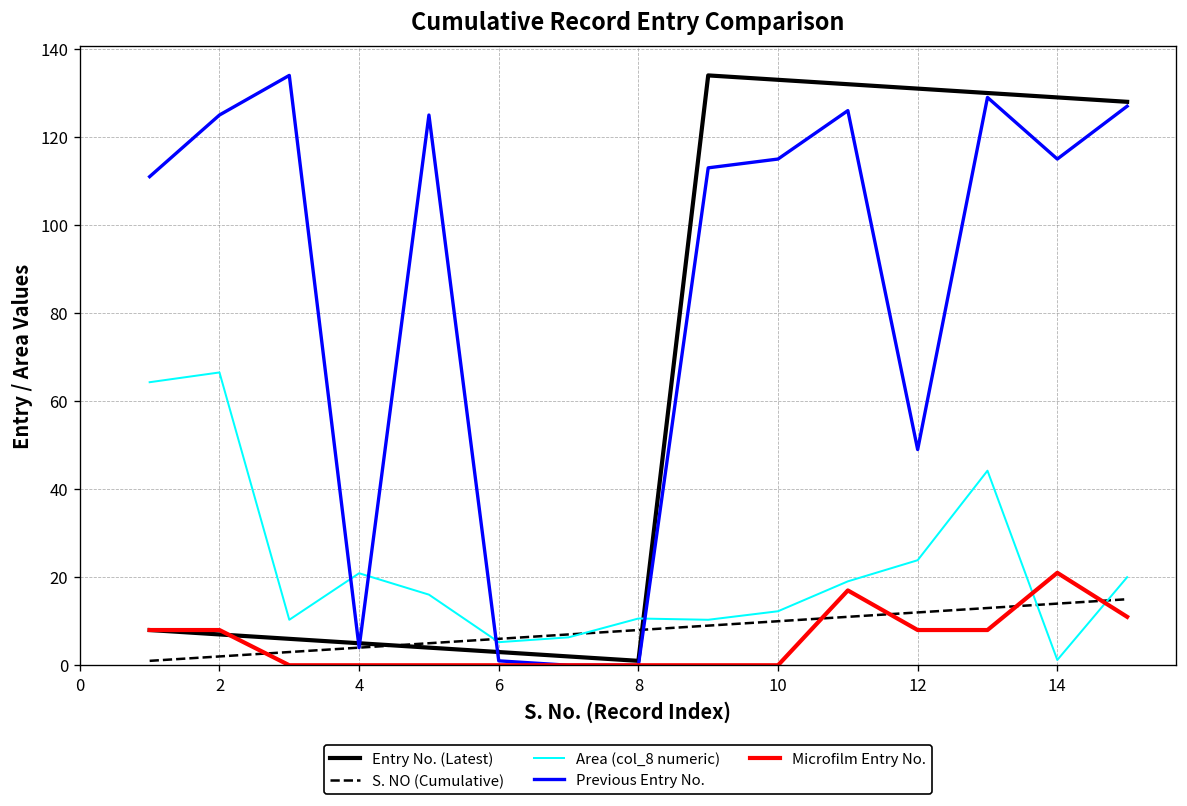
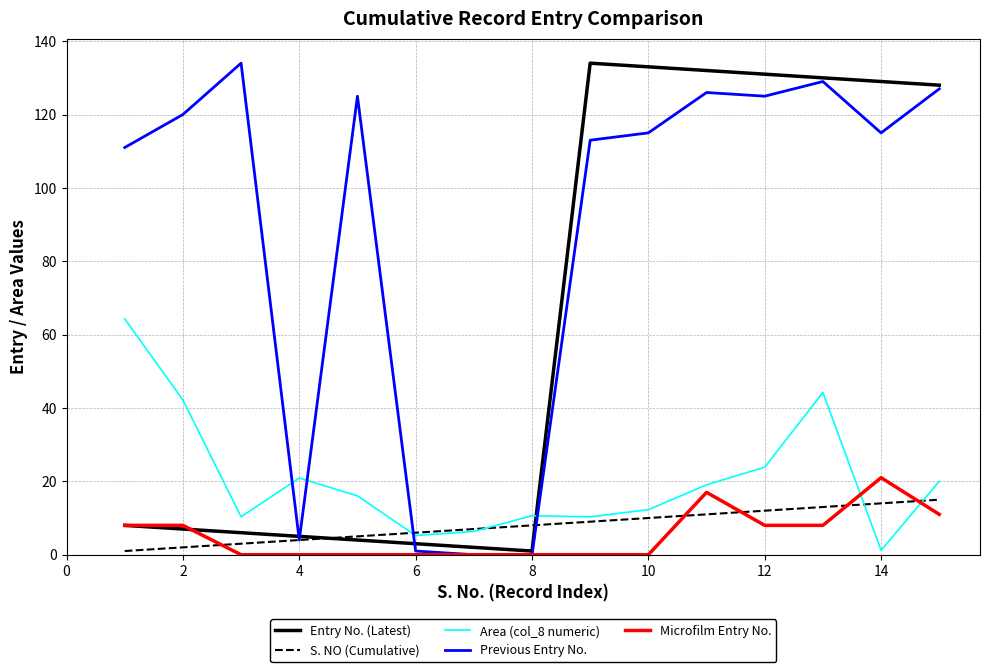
  {
    "Area (col_8 numeric)": {
-     "2": 67,
+     "2": 42,
      "4": 21,
      "6": 5,
      "8": 11,
      "10": 12,
      "12": 24,
      "14": 1
    },
    "Previous Entry No.": {
-     "2": 125,
+     "2": 120,
      "6": 1,
      "10": 115,
-     "12": 49,
+     "12": 125,
      "14": 115
    },
    "Microfilm Entry No.": {
      "2": 8,
      "4": 0,
      "6": 0,
      "10": 0,
      "12": 8,
      "14": 21
    }
  }
